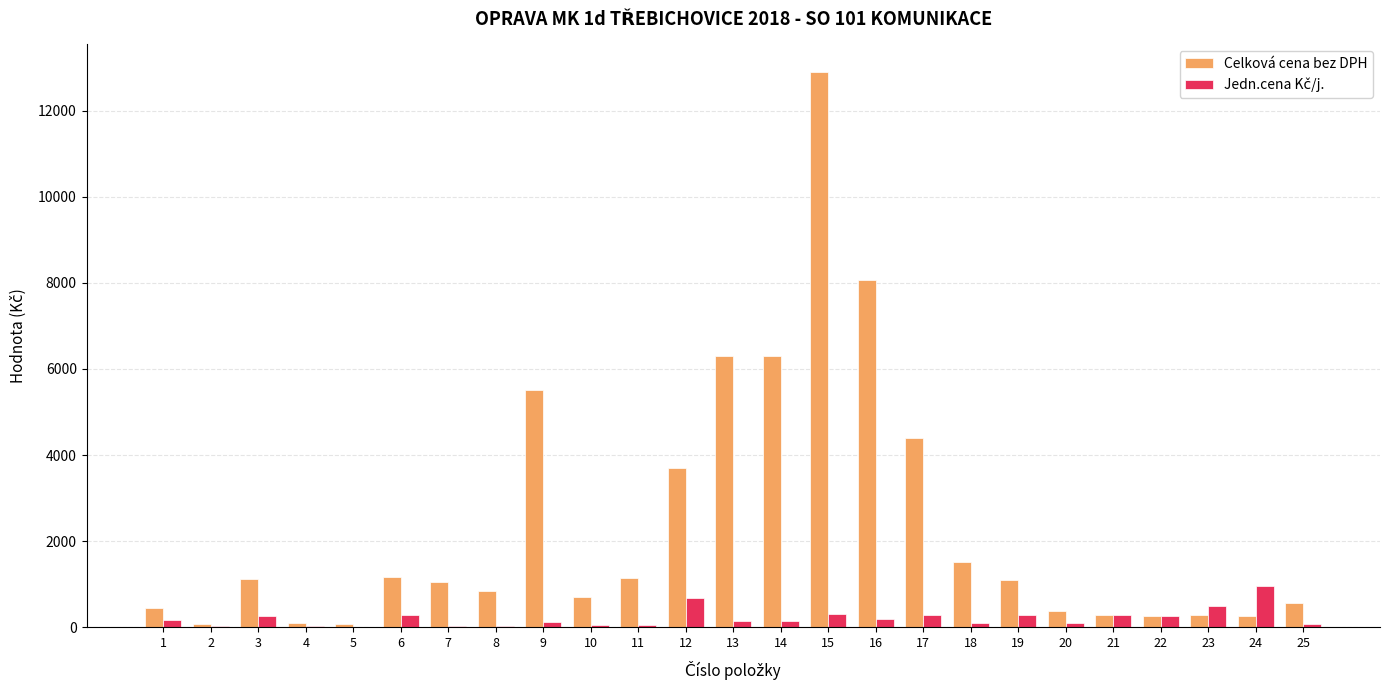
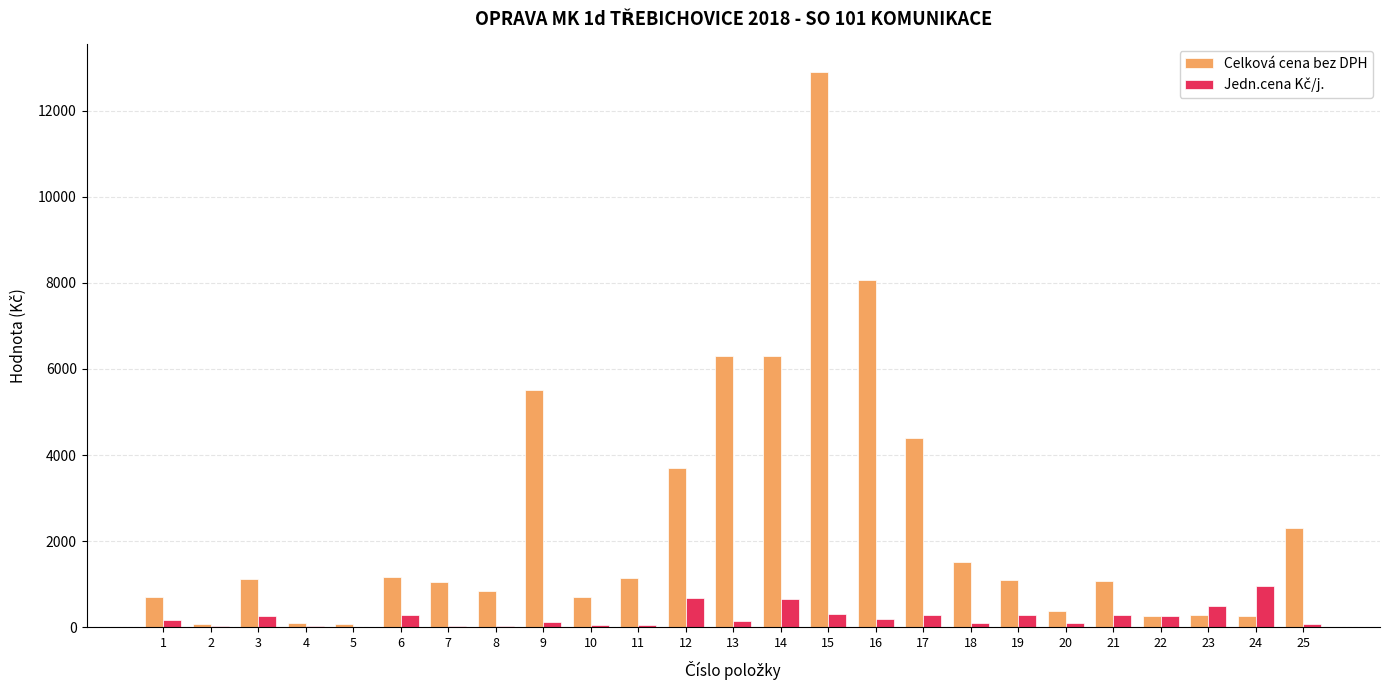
  {
    "Celková cena bez DPH": {
-     "1": 400,
+     "1": 700,
      "2": 100,
      "3": 1100,
      "4": 100,
      "5": 100,
      "6": 1200,
      "7": 1100,
      "8": 800,
      "9": 5500,
      "10": 700,
      "11": 1100,
      "12": 3700,
      "13": 6300,
      "14": 6300,
      "15": 12900,
      "16": 8100,
      "17": 4400,
      "18": 1500,
      "19": 1100,
      "20": 400,
-     "21": 300,
+     "21": 1100,
      "22": 300,
      "23": 300,
      "24": 300,
-     "25": 600
+     "25": 2300
    },
    "Jedn.cena Kč/j.": {
      "1": 200,
      "3": 300,
      "6": 300,
      "9": 100,
      "12": 700,
      "13": 200,
-     "14": 200,
+     "14": 700,
      "15": 300,
      "16": 200,
      "17": 300,
      "18": 100,
      "19": 300,
      "20": 100,
      "21": 300,
      "22": 300,
      "23": 500,
      "24": 900,
      "25": 100
    }
  }
